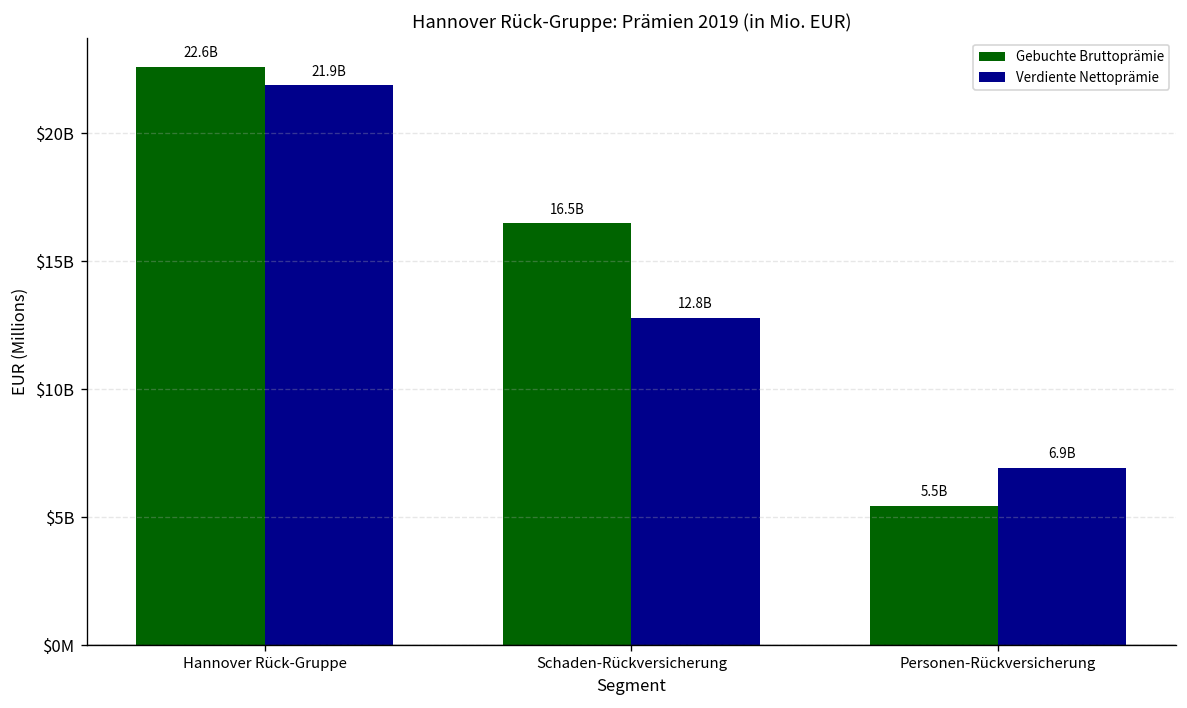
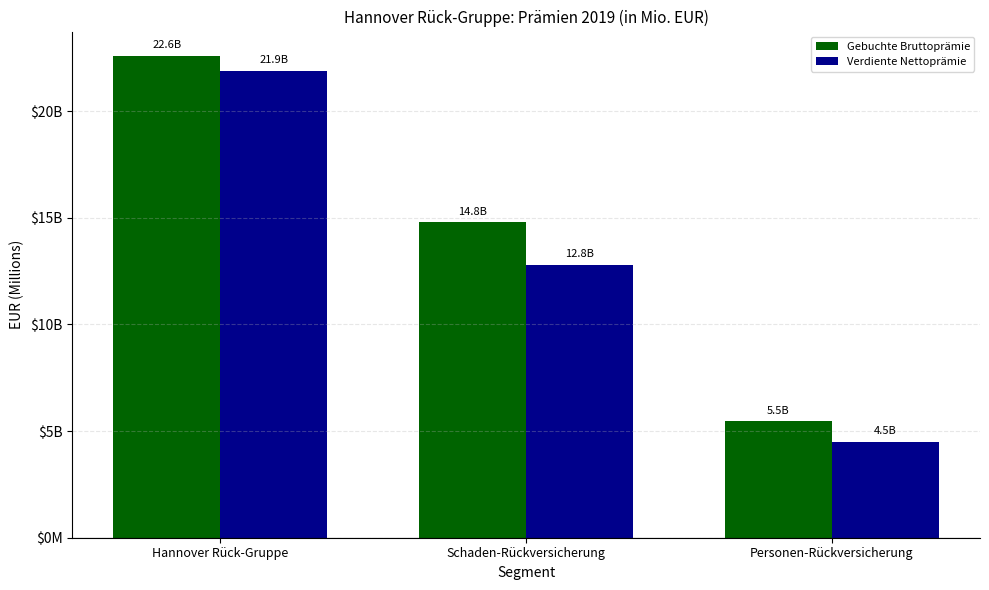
  {
    "Gebuchte Bruttoprämie": {
      "Hannover Rück-Gruppe": "22.6B",
-     "Schaden-Rückversicherung": "16.5B",
+     "Schaden-Rückversicherung": "14.8B",
      "Personen-Rückversicherung": "5.5B"
    },
    "Verdiente Nettoprämie": {
      "Hannover Rück-Gruppe": "21.9B",
      "Schaden-Rückversicherung": "12.8B",
-     "Personen-Rückversicherung": "6.9B"
+     "Personen-Rückversicherung": "4.5B"
    }
  }
